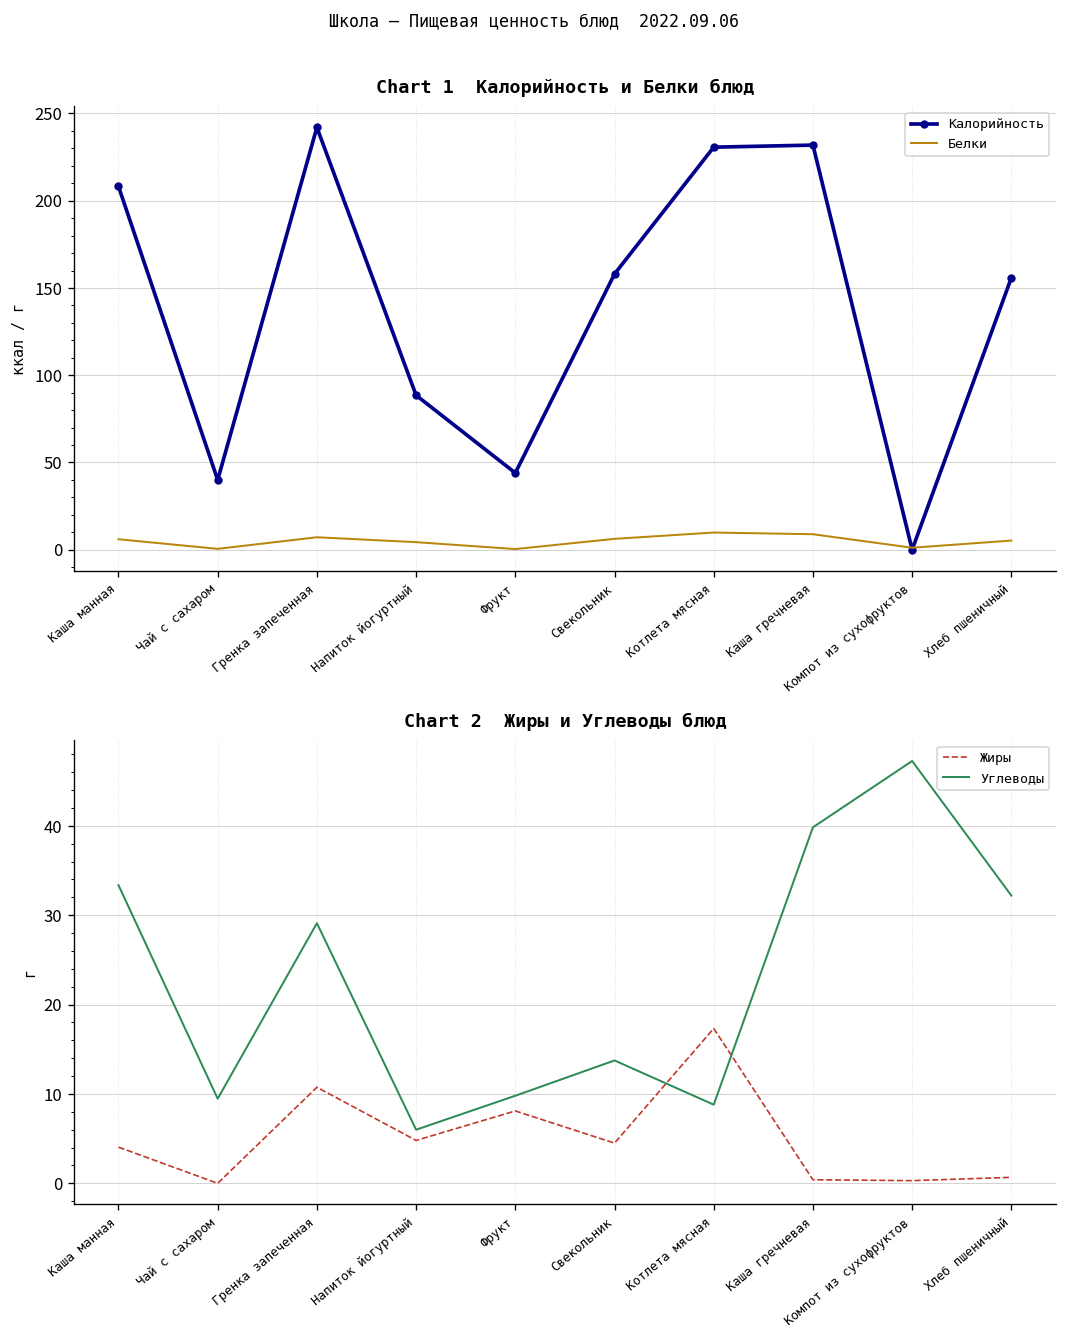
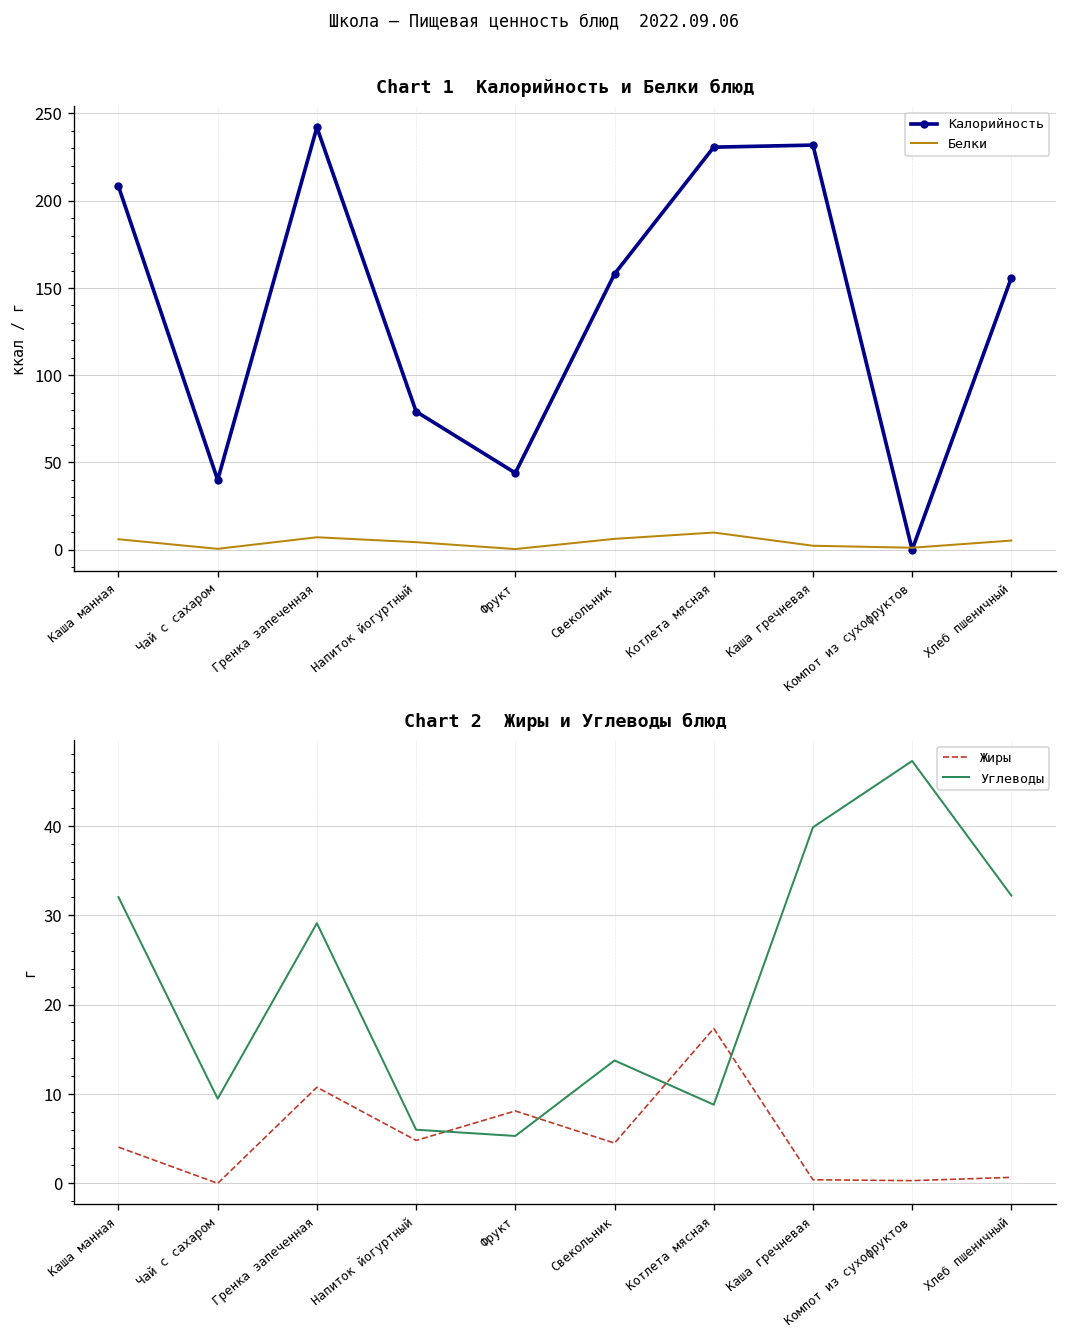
  {
    "Chart 1 Калорийность и Белки блюд": {
      "Калорийность": {
        "Каша манная": 208,
        "Чай с сахаром": 40,
        "Гренка запеченная": 242,
-       "Напиток йогуртный": 89,
+       "Напиток йогуртный": 79,
        "Фрукт": 44,
        "Свекольник": 158,
        "Котлета мясная": 231,
        "Каша гречневая": 232,
        "Хлеб пшеничный": 156
      },
      "Белки": {
        "Каша манная": 6,
        "Чай с сахаром": 1,
        "Гренка запеченная": 7,
        "Напиток йогуртный": 4,
        "Фрукт": 0,
        "Свекольник": 6,
        "Котлета мясная": 10,
-       "Каша гречневая": 9,
+       "Каша гречневая": 2,
        "Хлеб пшеничный": 5
      }
    },
    "Chart 2 Жиры и Углеводы блюд": {
      "Жиры": {
        "Каша манная": 4,
        "Чай с сахаром": 0,
        "Гренка запеченная": 11,
        "Напиток йогуртный": 5,
        "Фрукт": 8,
        "Свекольник": 5,
        "Котлета мясная": 17,
        "Каша гречневая": 0,
        "Компот из сухофруктов": 0,
        "Хлеб пшеничный": 1
      },
      "Углеводы": {
-       "Каша манная": 33,
+       "Каша манная": 32,
        "Чай с сахаром": 9,
        "Гренка запеченная": 29,
        "Напиток йогуртный": 6,
-       "Фрукт": 10,
+       "Фрукт": 5,
        "Свекольник": 14,
        "Котлета мясная": 9,
        "Каша гречневая": 40,
        "Компот из сухофруктов": 47,
        "Хлеб пшеничный": 32
      }
    }
  }
